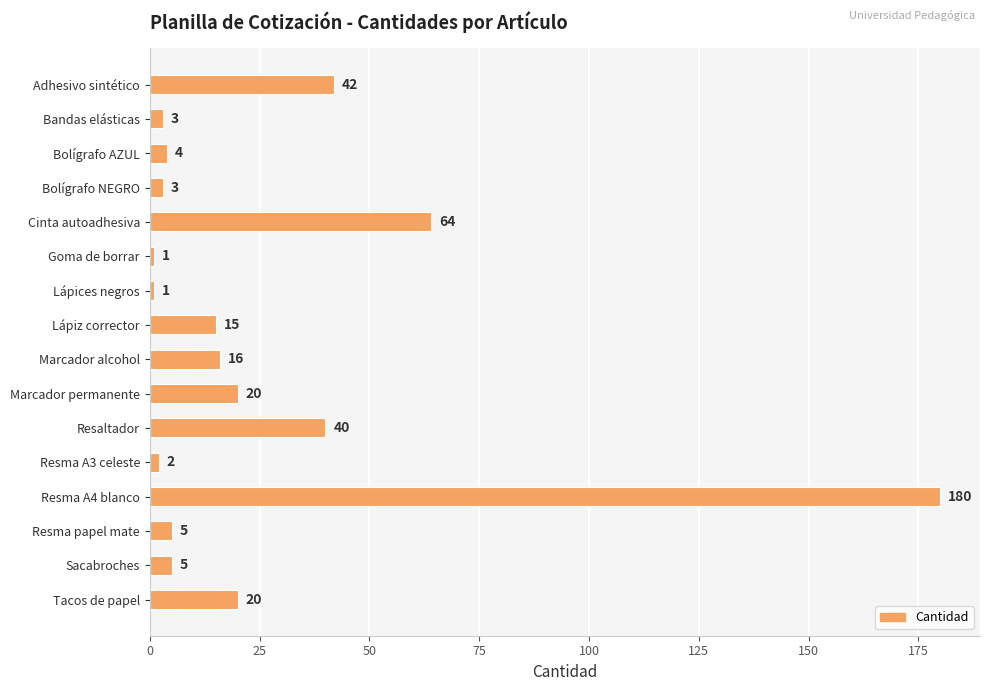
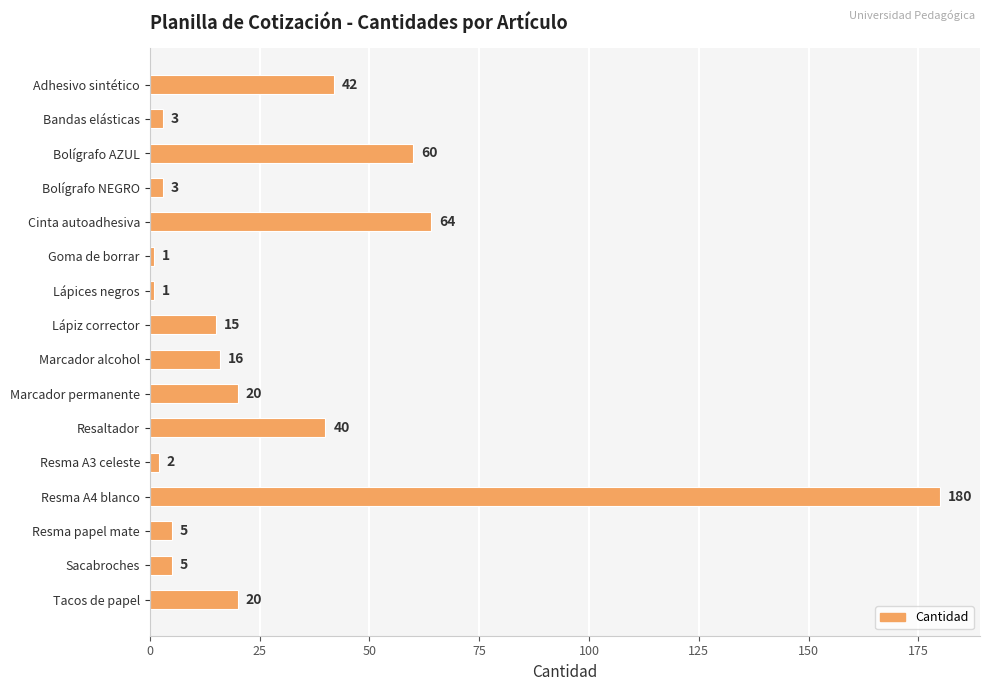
  {
    "Adhesivo sintético": 42,
    "Bandas elásticas": 3,
-   "Bolígrafo AZUL": 4,
+   "Bolígrafo AZUL": 60,
    "Bolígrafo NEGRO": 3,
    "Cinta autoadhesiva": 64,
    "Goma de borrar": 1,
    "Lápices negros": 1,
    "Lápiz corrector": 15,
    "Marcador alcohol": 16,
    "Marcador permanente": 20,
    "Resaltador": 40,
    "Resma A3 celeste": 2,
    "Resma A4 blanco": 180,
    "Resma papel mate": 5,
    "Sacabroches": 5,
    "Tacos de papel": 20
  }
